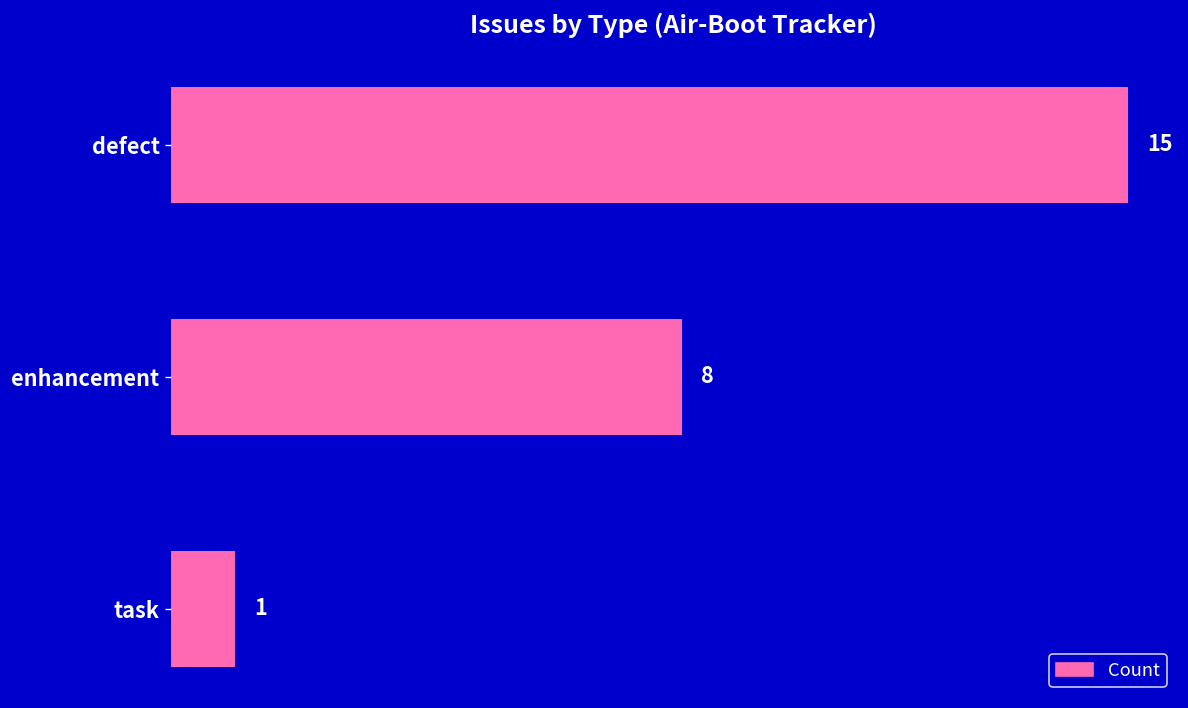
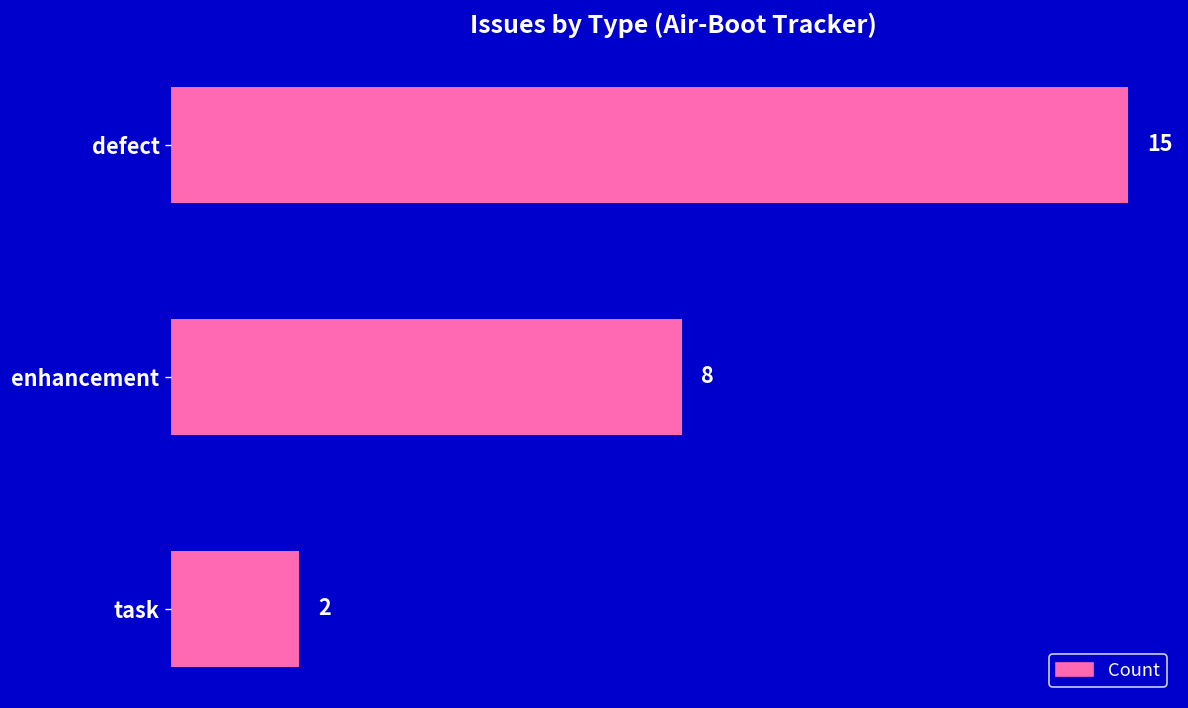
  {
    "defect": 15,
    "enhancement": 8,
-   "task": 1
+   "task": 2
  }
